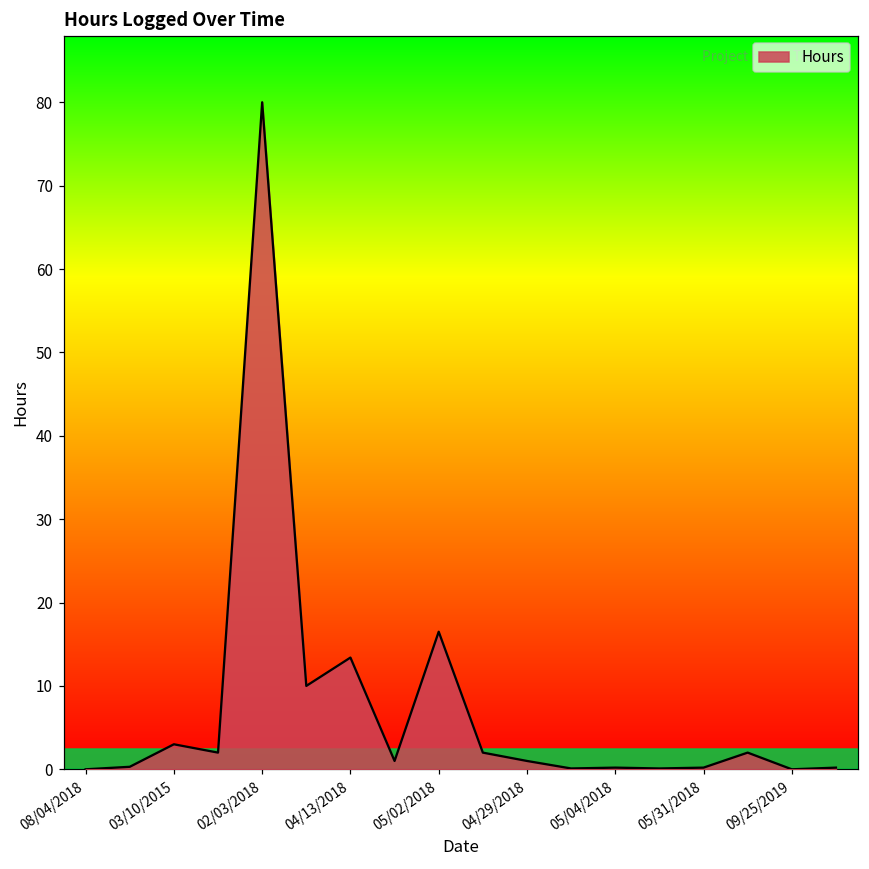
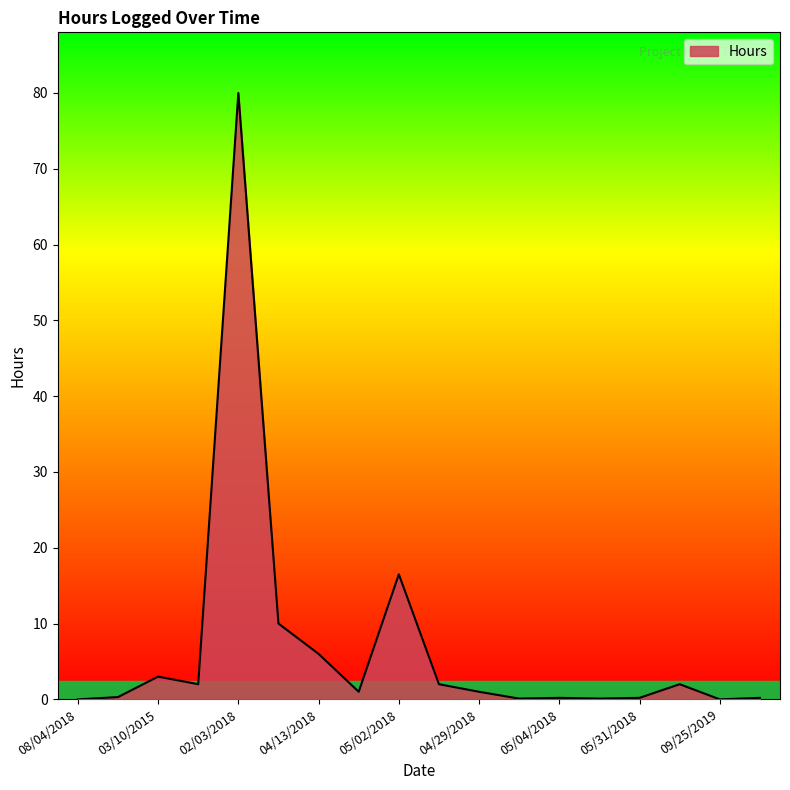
  {
    "02/03/2018": 80,
-   "04/13/2018": 13,
+   "04/13/2018": 6,
    "05/02/2018": 17
  }
